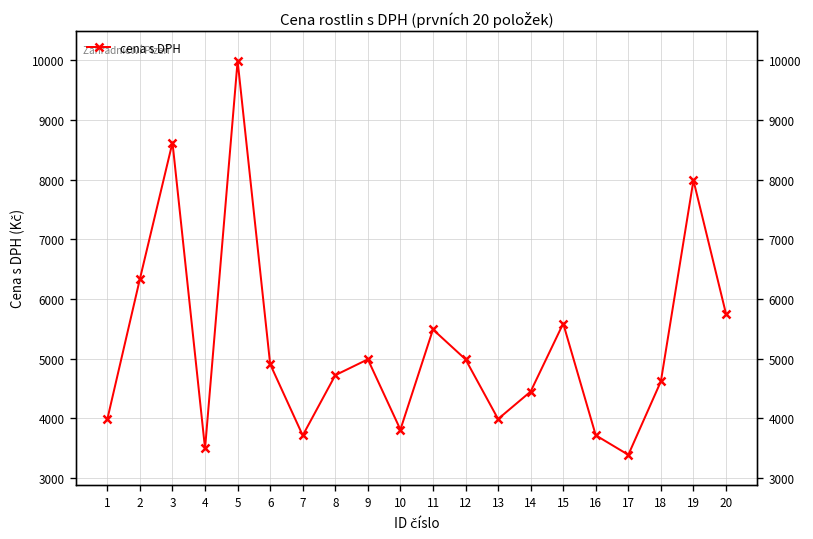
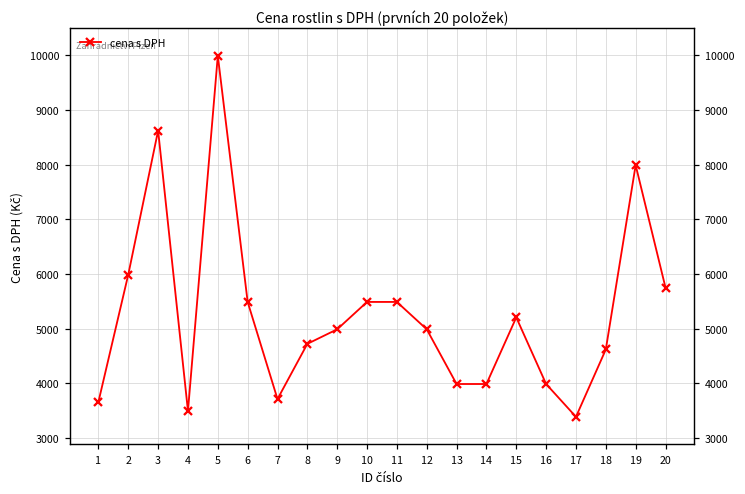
  {
-   "1": 4000,
-   "2": 6300,
+   "1": 3700,
+   "2": 6000,
    "3": 8600,
    "4": 3500,
    "5": 10000,
-   "6": 4900,
+   "6": 5500,
    "7": 3700,
    "8": 4700,
    "9": 5000,
-   "10": 3800,
+   "10": 5500,
    "11": 5500,
    "12": 5000,
    "13": 4000,
-   "14": 4500,
-   "15": 5600,
-   "16": 3700,
+   "14": 4000,
+   "15": 5200,
+   "16": 4000,
    "17": 3400,
    "18": 4600,
    "19": 8000,
    "20": 5800
  }
